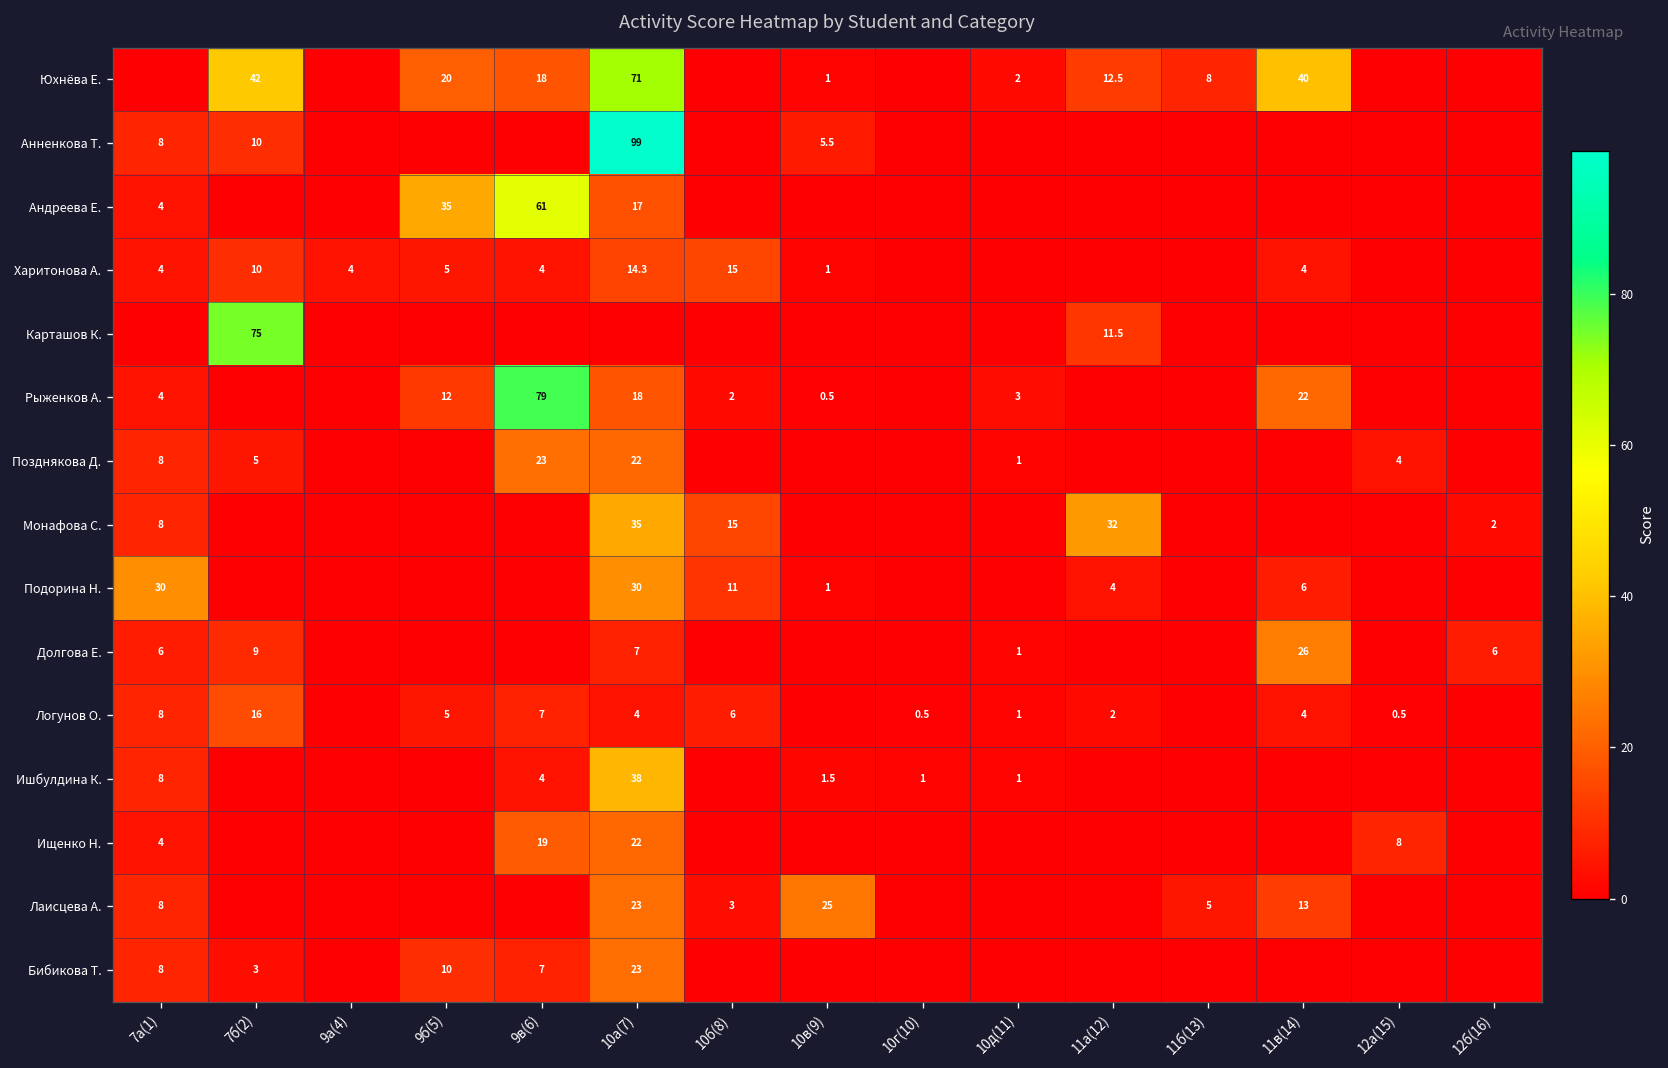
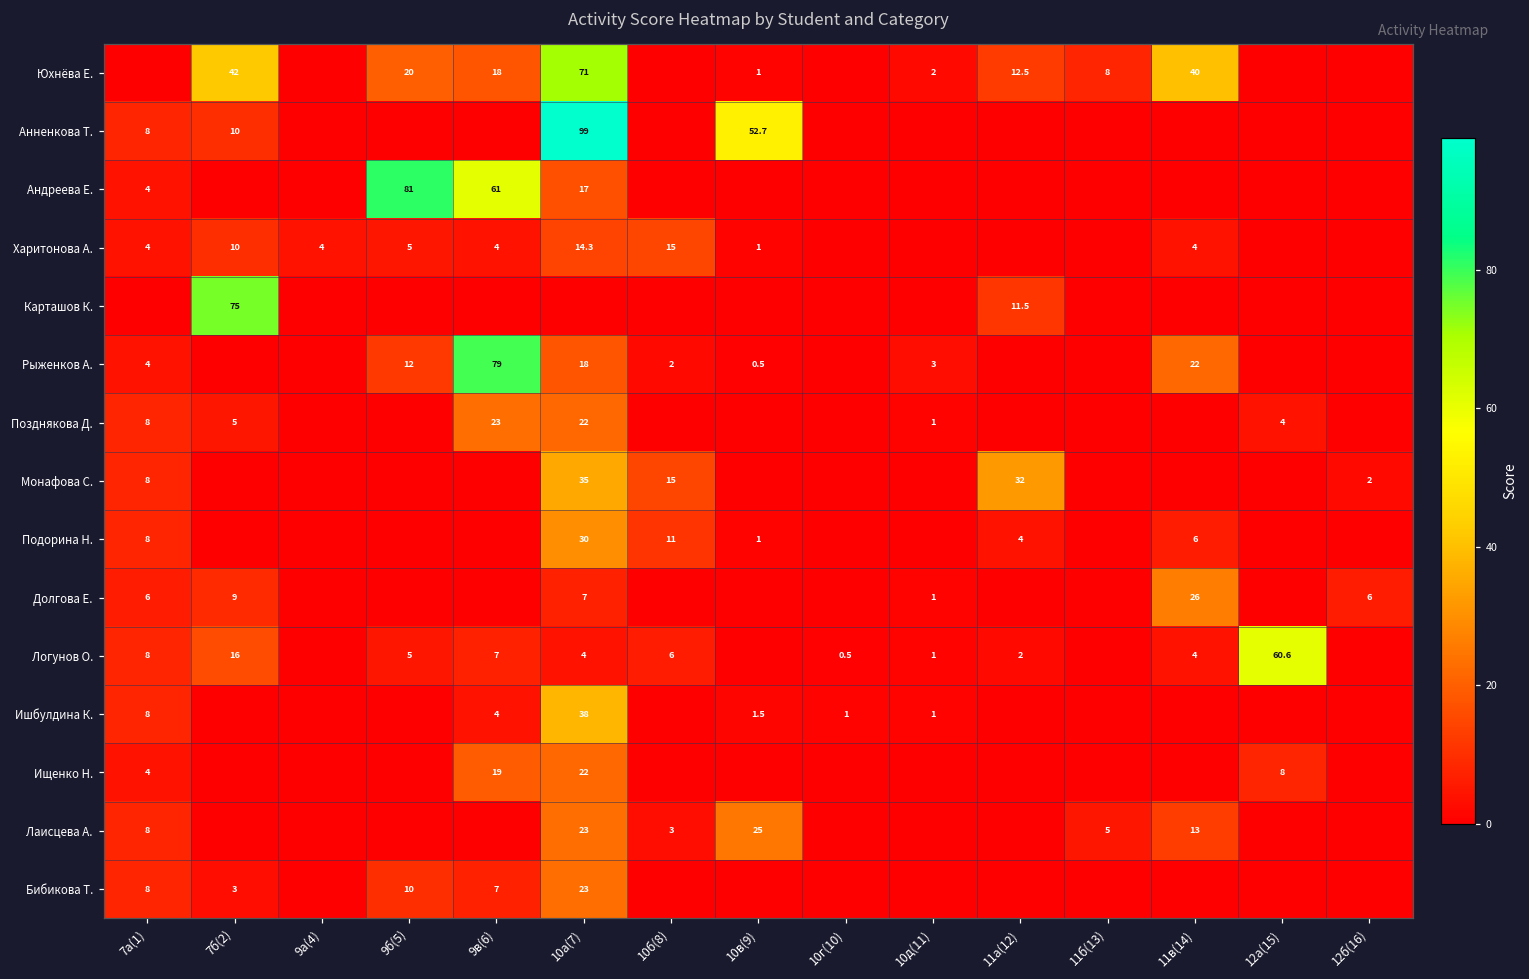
  {
    "Юхнёва Е.": {
      "7б(2)": 42,
      "9б(5)": 20,
      "9в(6)": 18,
      "10а(7)": 71,
      "10в(9)": 1,
      "10д(11)": 2,
      "11а(12)": 12.5,
      "11б(13)": 8,
      "11в(14)": 40
    },
    "Анненкова Т.": {
      "7а(1)": 8,
      "7б(2)": 10,
      "10а(7)": 99,
-     "10в(9)": 5.5
+     "10в(9)": 52.7
    },
    "Андреева Е.": {
      "7а(1)": 4,
-     "9б(5)": 35,
+     "9б(5)": 81,
      "9в(6)": 61,
      "10а(7)": 17
    },
    "Харитонова А.": {
      "7а(1)": 4,
      "7б(2)": 10,
      "9а(4)": 4,
      "9б(5)": 5,
      "9в(6)": 4,
      "10а(7)": 14.3,
      "10б(8)": 15,
      "10в(9)": 1,
      "11в(14)": 4
    },
    "Карташов К.": {
      "7б(2)": 75,
      "11а(12)": 11.5
    },
    "Рыженков А.": {
      "7а(1)": 4,
      "9б(5)": 12,
      "9в(6)": 79,
      "10а(7)": 18,
      "10б(8)": 2,
      "10в(9)": 0.5,
      "10д(11)": 3,
      "11в(14)": 22
    },
    "Позднякова Д.": {
      "7а(1)": 8,
      "7б(2)": 5,
      "9в(6)": 23,
      "10а(7)": 22,
      "10д(11)": 1,
      "12а(15)": 4
    },
    "Монафова С.": {
      "7а(1)": 8,
      "10а(7)": 35,
      "10б(8)": 15,
      "11а(12)": 32,
      "12б(16)": 2
    },
    "Подорина Н.": {
-     "7а(1)": 30,
+     "7а(1)": 8,
      "10а(7)": 30,
      "10б(8)": 11,
      "10в(9)": 1,
      "11а(12)": 4,
      "11в(14)": 6
    },
    "Долгова Е.": {
      "7а(1)": 6,
      "7б(2)": 9,
      "10а(7)": 7,
      "10д(11)": 1,
      "11в(14)": 26,
      "12б(16)": 6
    },
    "Логунов О.": {
      "7а(1)": 8,
      "7б(2)": 16,
      "9б(5)": 5,
      "9в(6)": 7,
      "10а(7)": 4,
      "10б(8)": 6,
      "10г(10)": 0.5,
      "10д(11)": 1,
      "11а(12)": 2,
      "11в(14)": 4,
-     "12а(15)": 0.5
+     "12а(15)": 60.6
    },
    "Ишбулдина К.": {
      "7а(1)": 8,
      "9в(6)": 4,
      "10а(7)": 38,
      "10в(9)": 1.5,
      "10г(10)": 1,
      "10д(11)": 1
    },
    "Ищенко Н.": {
      "7а(1)": 4,
      "9в(6)": 19,
      "10а(7)": 22,
      "12а(15)": 8
    },
    "Лаисцева А.": {
      "7а(1)": 8,
      "10а(7)": 23,
      "10б(8)": 3,
      "10в(9)": 25,
      "11б(13)": 5,
      "11в(14)": 13
    },
    "Бибикова Т.": {
      "7а(1)": 8,
      "7б(2)": 3,
      "9б(5)": 10,
      "9в(6)": 7,
      "10а(7)": 23
    }
  }
